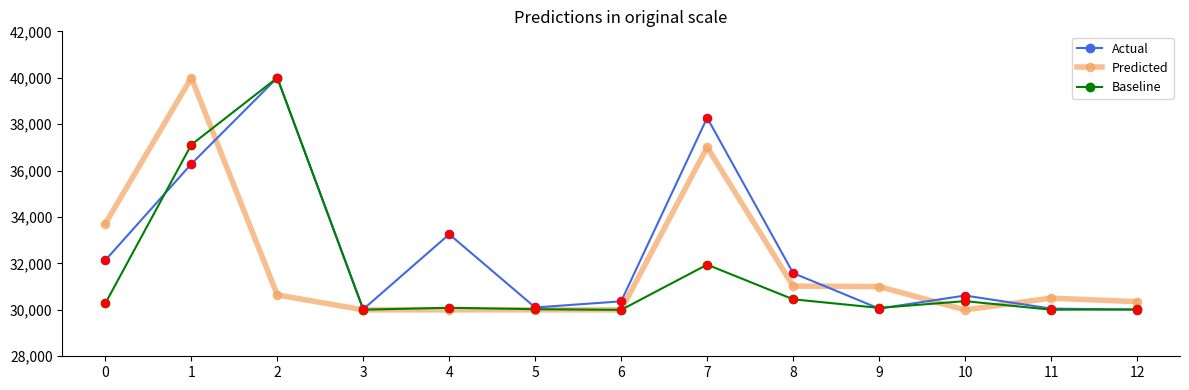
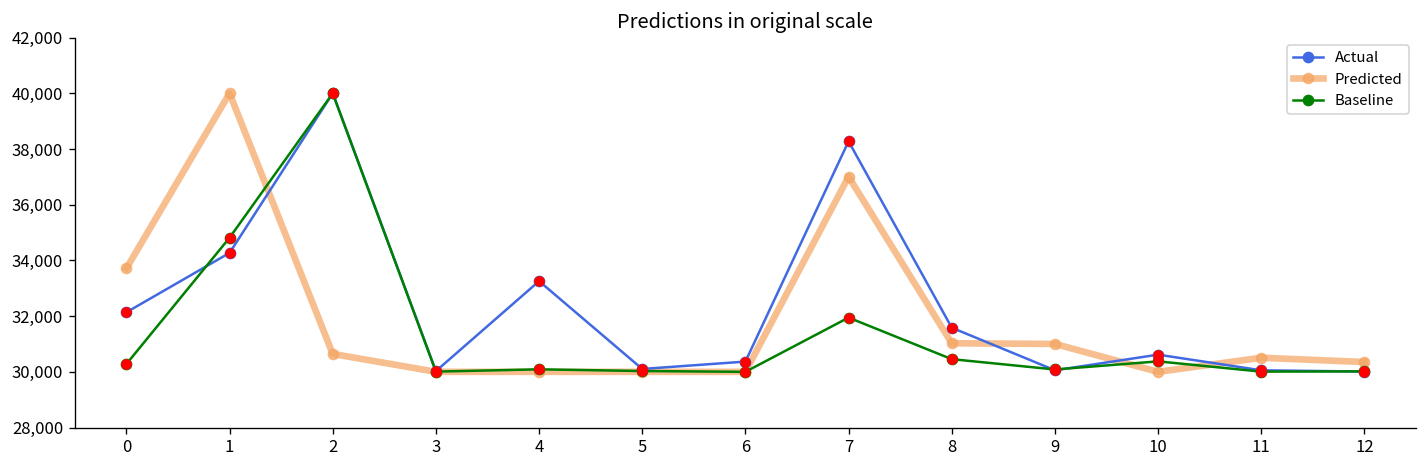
  {
    "Actual": {
      "0": "32,100",
-     "1": "36,300",
+     "1": "34,300",
      "4": "33,300",
      "6": "30,400",
      "7": "38,300",
      "8": "31,600",
      "10": "30,600"
    },
    "Predicted": {
      "0": "33,700",
      "1": "40,000",
      "2": "30,600",
      "7": "37,000",
      "8": "31,000",
      "9": "31,000",
      "10": "30,000",
      "11": "30,500",
      "12": "30,400"
    },
    "Baseline": {
      "0": "30,300",
-     "1": "37,100",
+     "1": "34,800",
      "7": "31,900",
      "8": "30,500",
      "10": "30,400"
    }
  }
